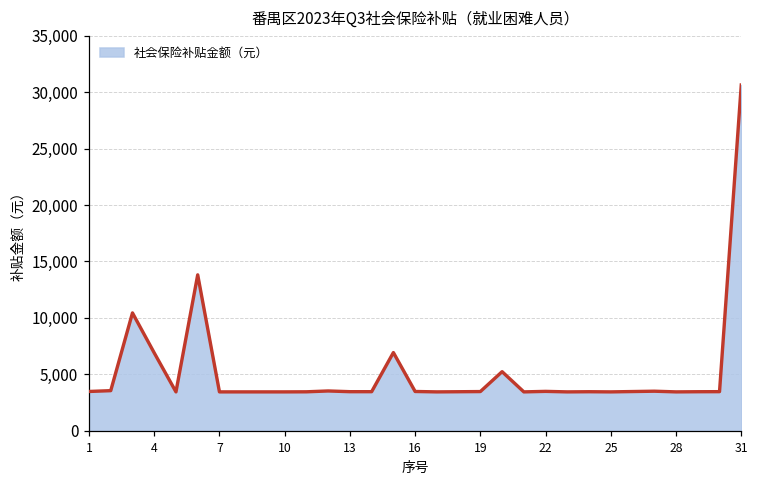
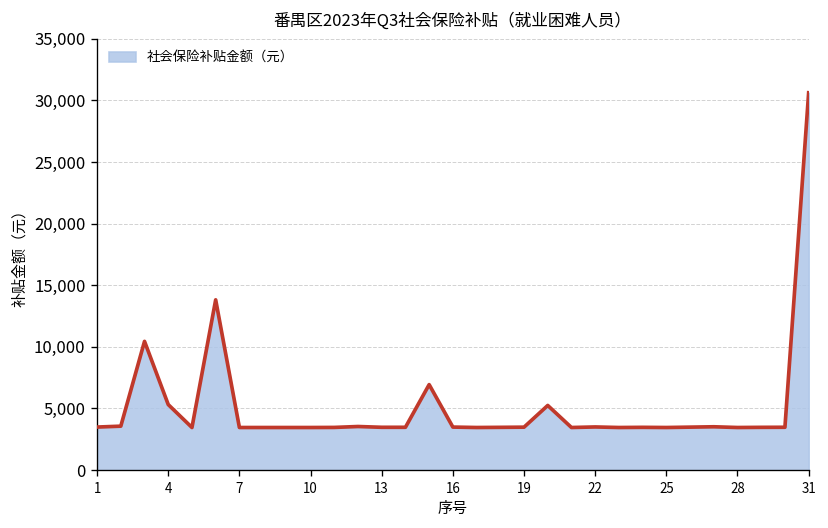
  {
    "1": "3,500",
-   "4": "6,900",
+   "4": "5,300",
    "7": "3,500",
    "10": "3,500",
    "13": "3,500",
    "16": "3,500",
    "19": "3,500",
    "22": "3,500",
    "25": "3,500",
    "28": "3,500",
    "31": "30,600"
  }
